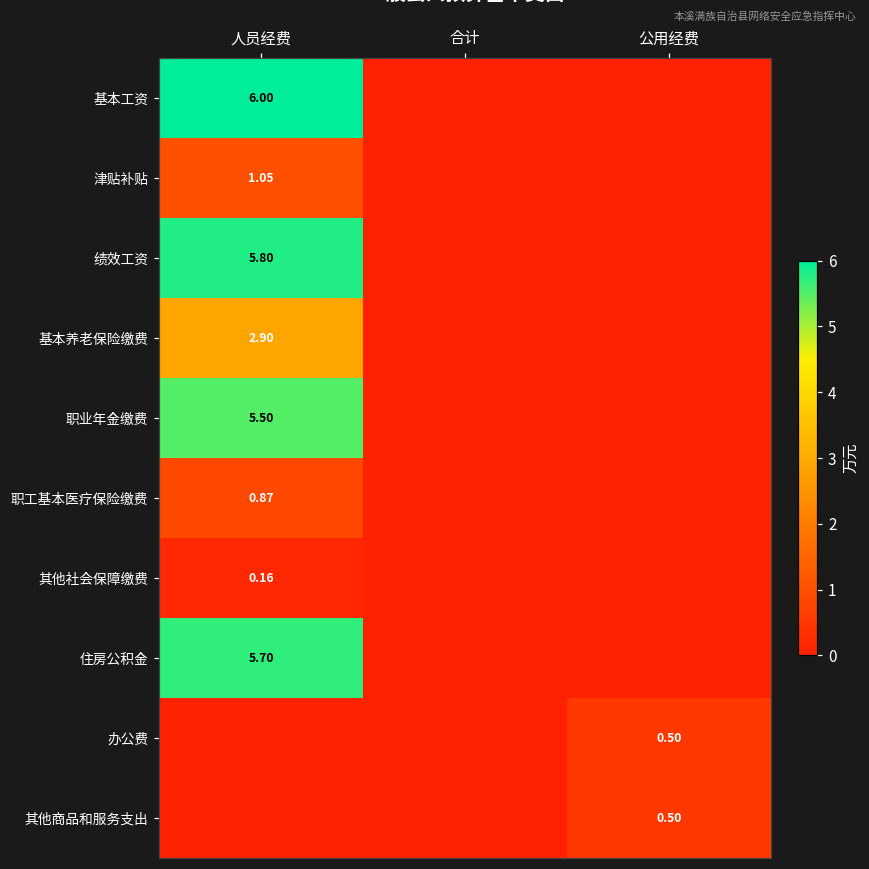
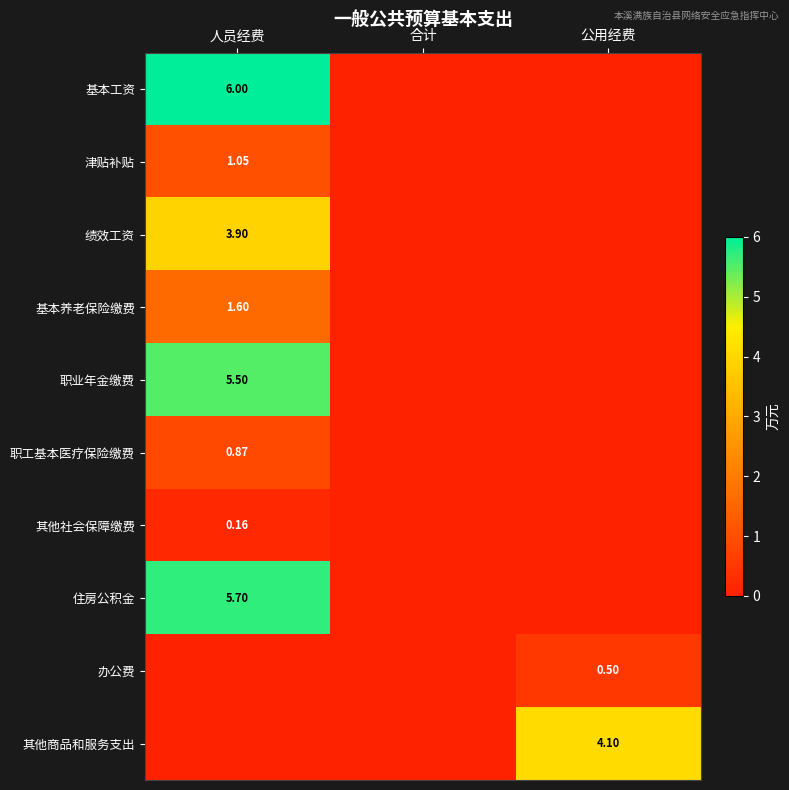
  {
    "基本工资": {
      "人员经费": 6.00
    },
    "津贴补贴": {
      "人员经费": 1.05
    },
    "绩效工资": {
-     "人员经费": 5.80
+     "人员经费": 3.90
    },
    "基本养老保险缴费": {
-     "人员经费": 2.90
+     "人员经费": 1.60
    },
    "职业年金缴费": {
      "人员经费": 5.50
    },
    "职工基本医疗保险缴费": {
      "人员经费": 0.87
    },
    "其他社会保障缴费": {
      "人员经费": 0.16
    },
    "住房公积金": {
      "人员经费": 5.70
    },
    "办公费": {
      "公用经费": 0.50
    },
    "其他商品和服务支出": {
-     "公用经费": 0.50
+     "公用经费": 4.10
    }
  }
